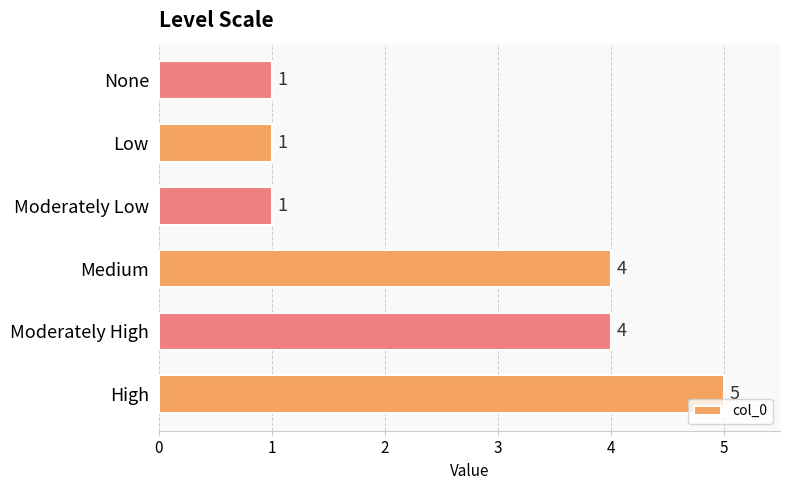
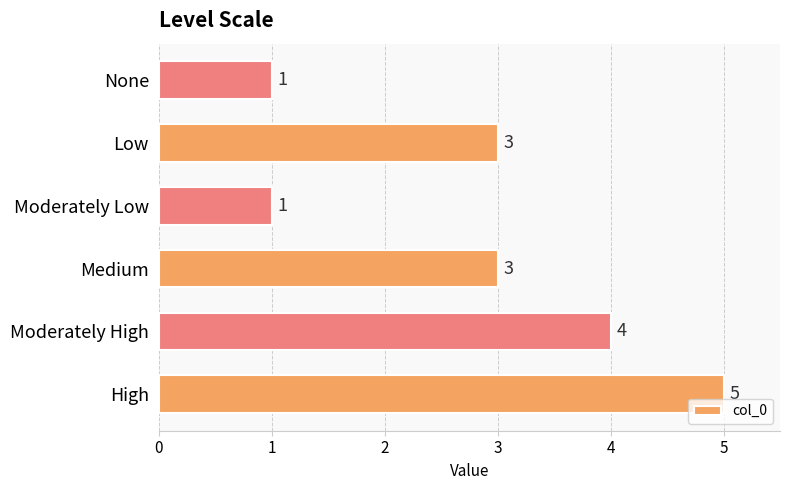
  {
    "None": 1,
-   "Low": 1,
+   "Low": 3,
    "Moderately Low": 1,
-   "Medium": 4,
+   "Medium": 3,
    "Moderately High": 4
  }
